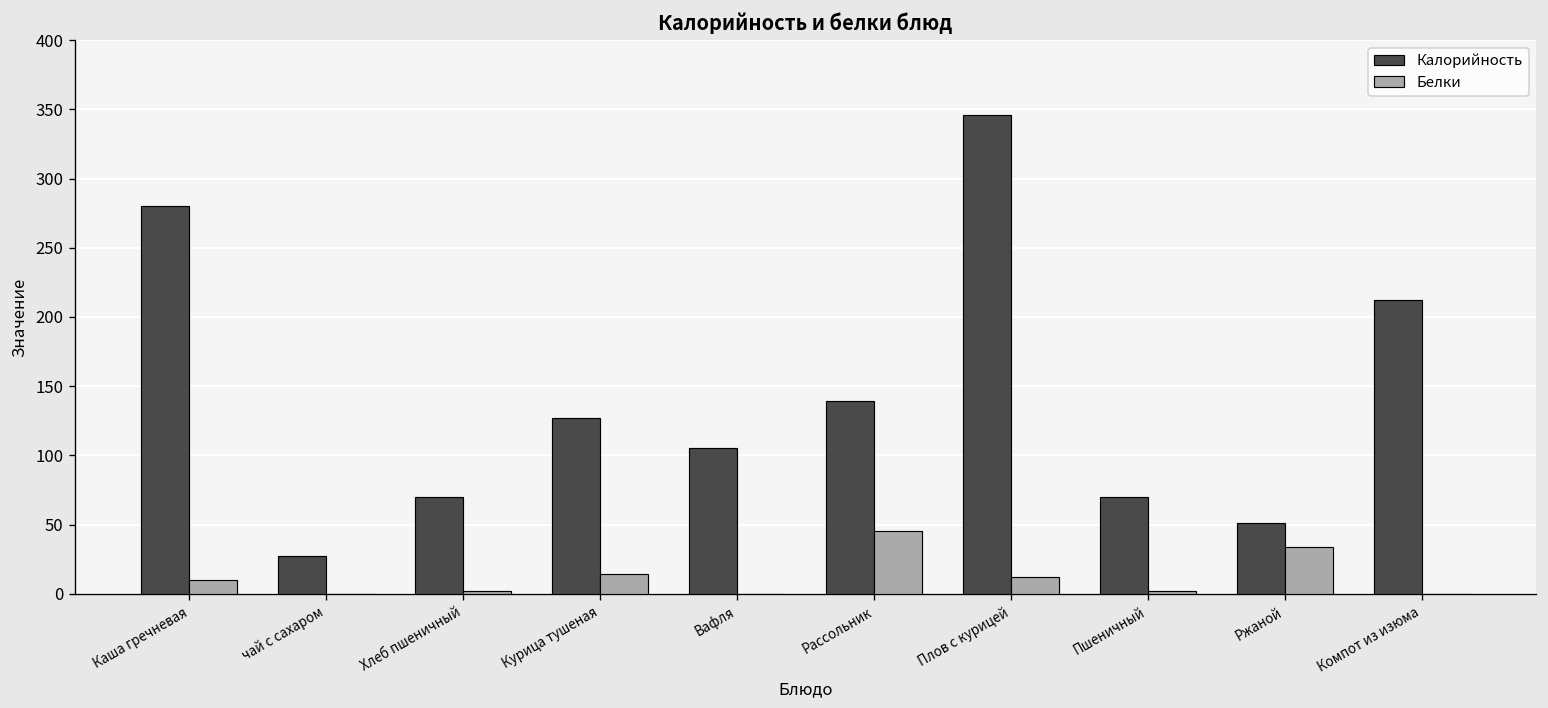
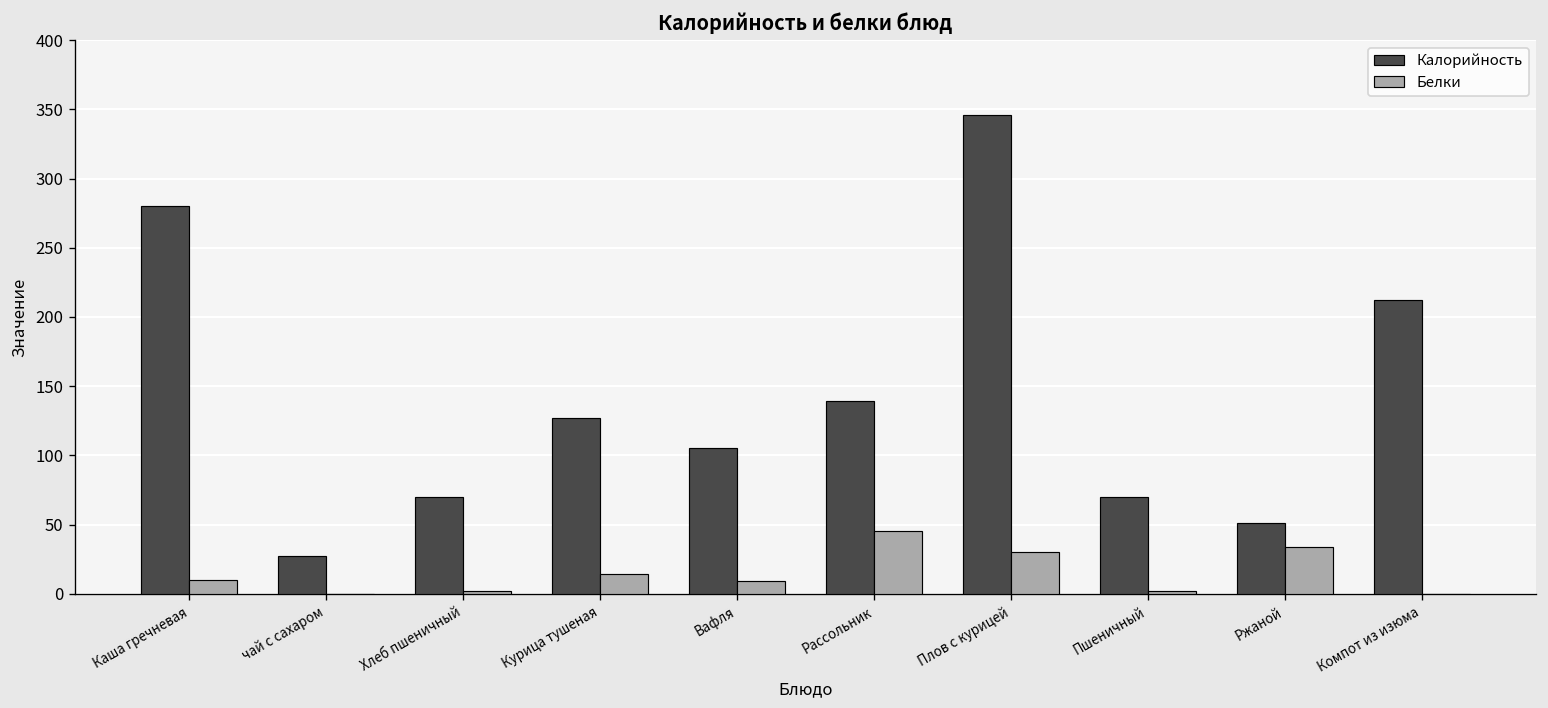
  {
    "Калорийность": {
      "Каша гречневая": 280,
      "чай с сахаром": 27,
      "Хлеб пшеничный": 70,
      "Курица тушеная": 127,
      "Вафля": 105,
      "Рассольник": 139,
      "Плов с курицей": 346,
      "Пшеничный": 70,
      "Ржаной": 51,
      "Компот из изюма": 212
    },
    "Белки": {
      "Каша гречневая": 10,
      "чай с сахаром": 0,
      "Курица тушеная": 14,
-     "Вафля": 0,
+     "Вафля": 9,
      "Рассольник": 45,
-     "Плов с курицей": 12,
+     "Плов с курицей": 30,
      "Ржаной": 34,
      "Компот из изюма": 0
    }
  }
